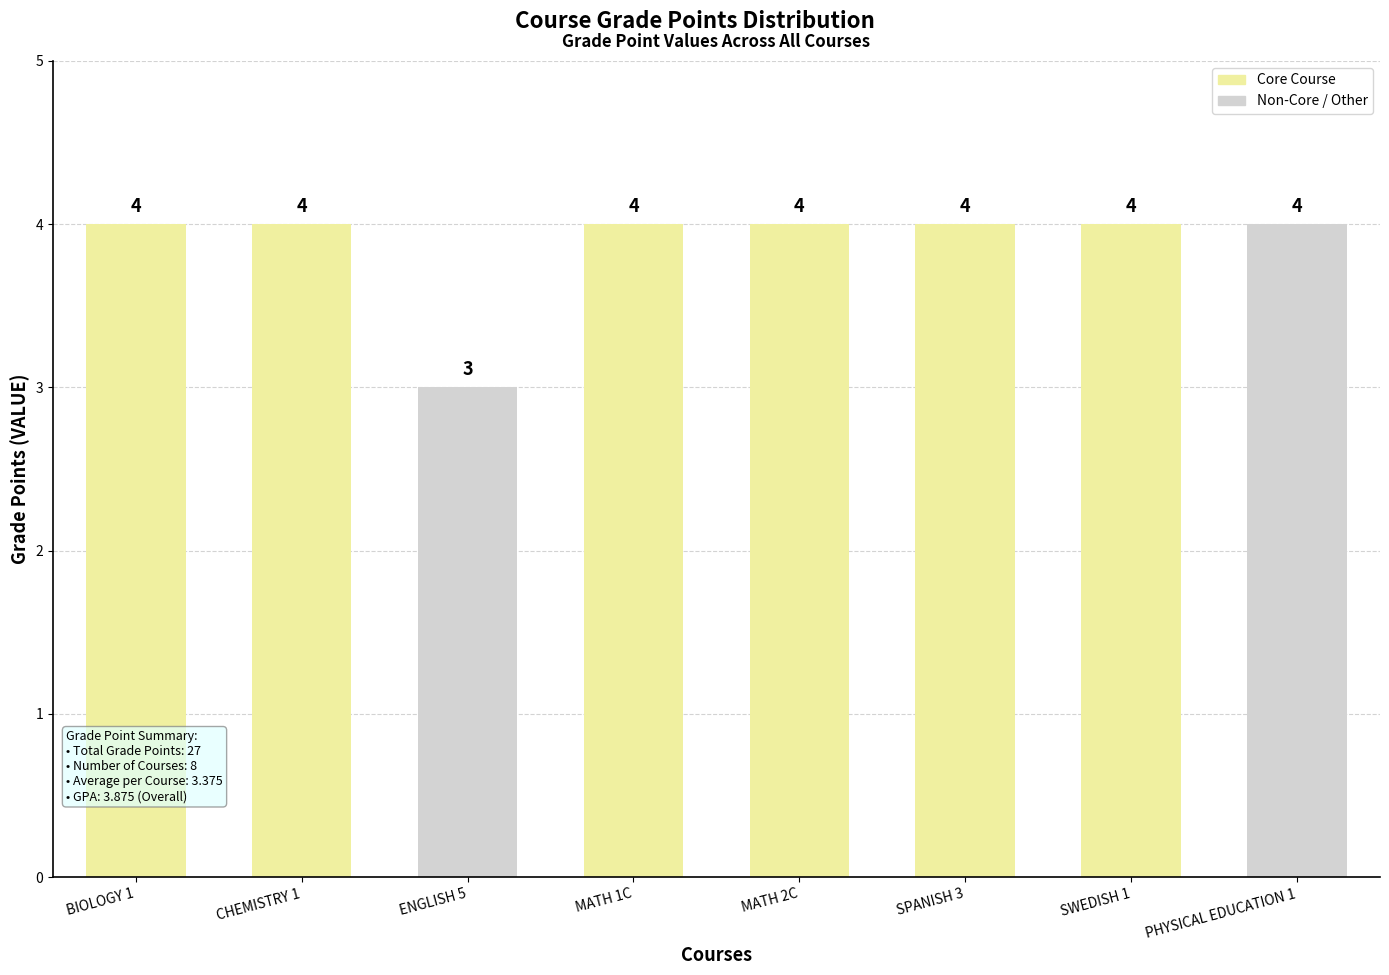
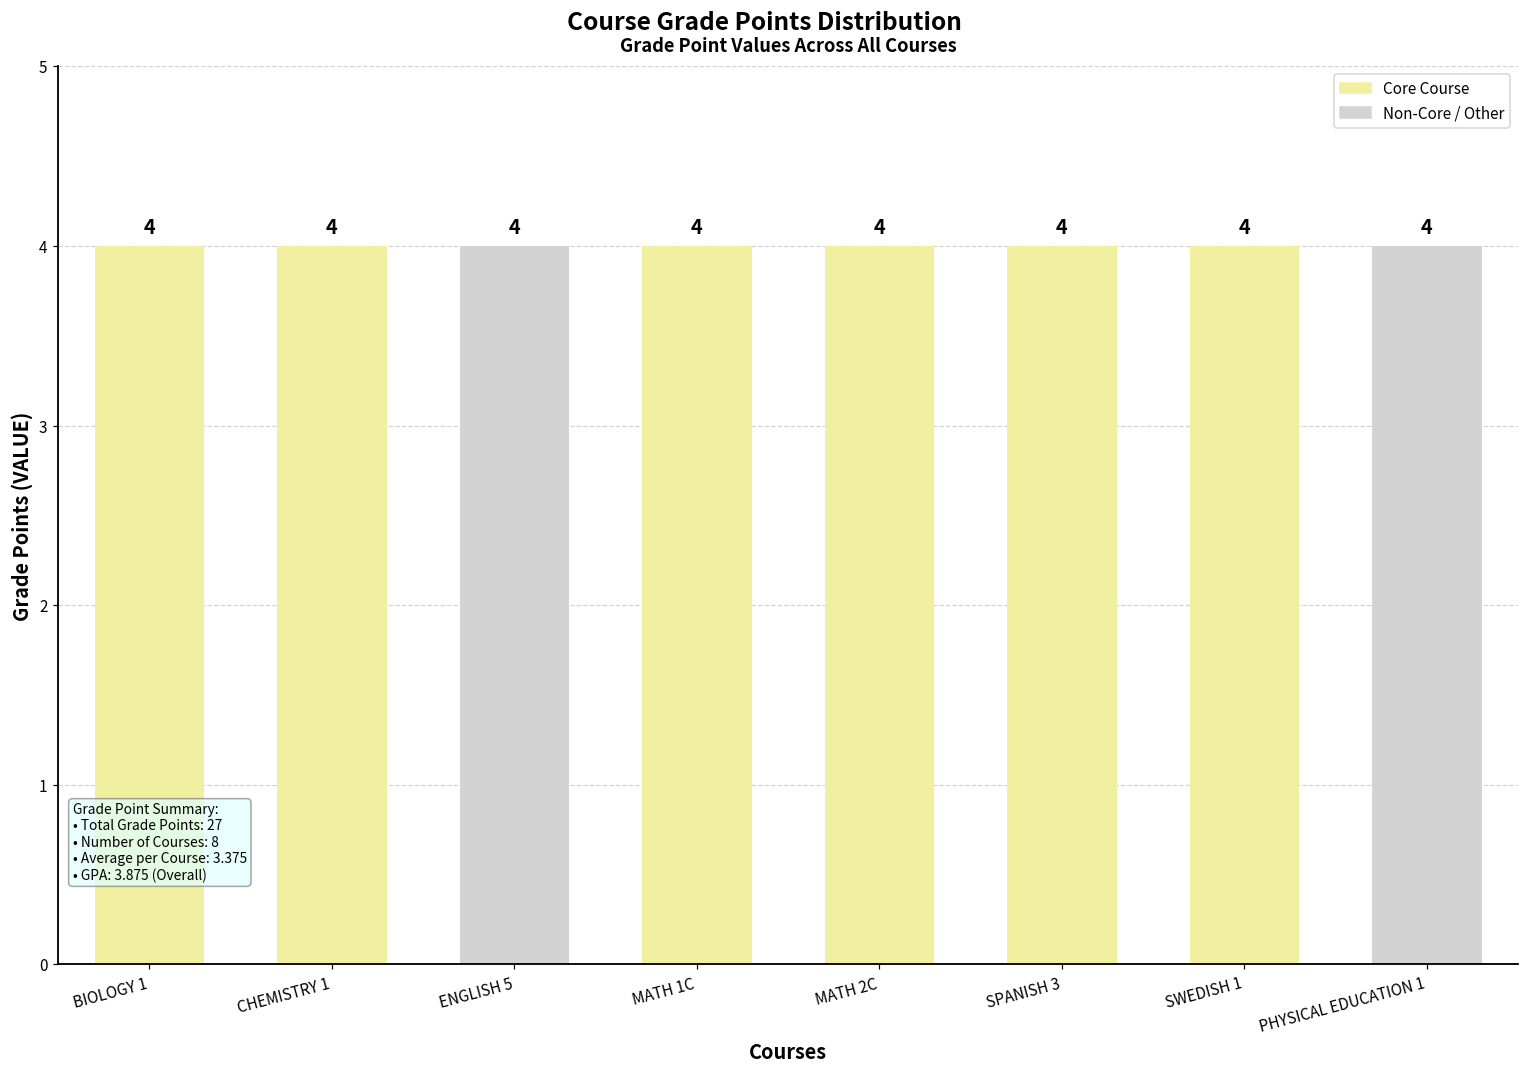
  {
    "BIOLOGY 1": 4,
    "CHEMISTRY 1": 4,
-   "ENGLISH 5": 3,
+   "ENGLISH 5": 4,
    "MATH 1C": 4,
    "MATH 2C": 4,
    "SPANISH 3": 4,
    "SWEDISH 1": 4,
    "PHYSICAL EDUCATION 1": 4
  }
